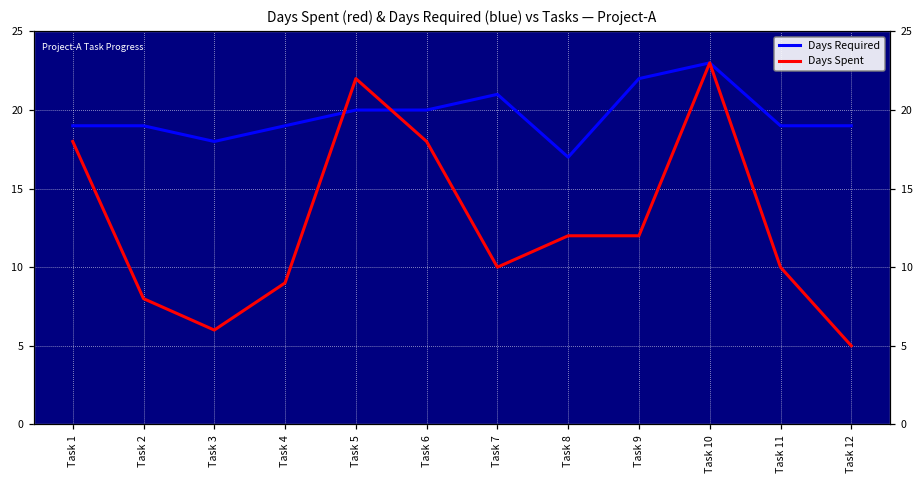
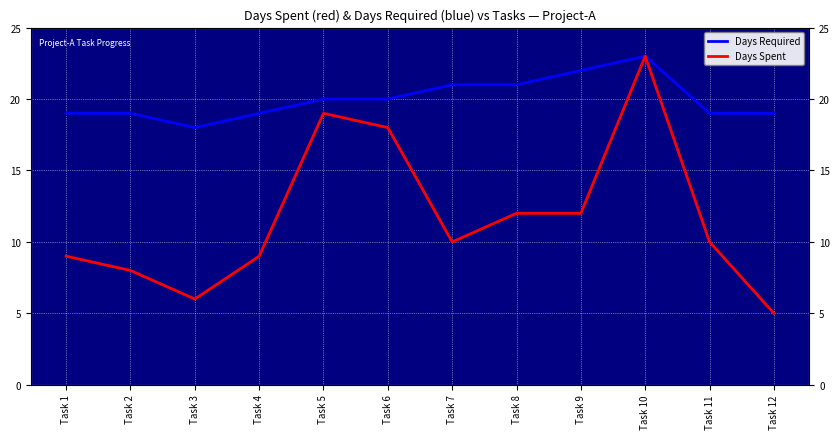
  {
    "Days Required": {
      "Task 1": 19,
      "Task 2": 19,
      "Task 3": 18,
      "Task 4": 19,
      "Task 5": 20,
      "Task 6": 20,
      "Task 7": 21,
-     "Task 8": 17,
+     "Task 8": 21,
      "Task 9": 22,
      "Task 11": 19,
      "Task 12": 19
    },
    "Days Spent": {
-     "Task 1": 18,
+     "Task 1": 9,
      "Task 2": 8,
      "Task 3": 6,
      "Task 4": 9,
-     "Task 5": 22,
+     "Task 5": 19,
      "Task 6": 18,
      "Task 7": 10,
      "Task 8": 12,
      "Task 9": 12,
      "Task 11": 10,
      "Task 12": 5
    }
  }
